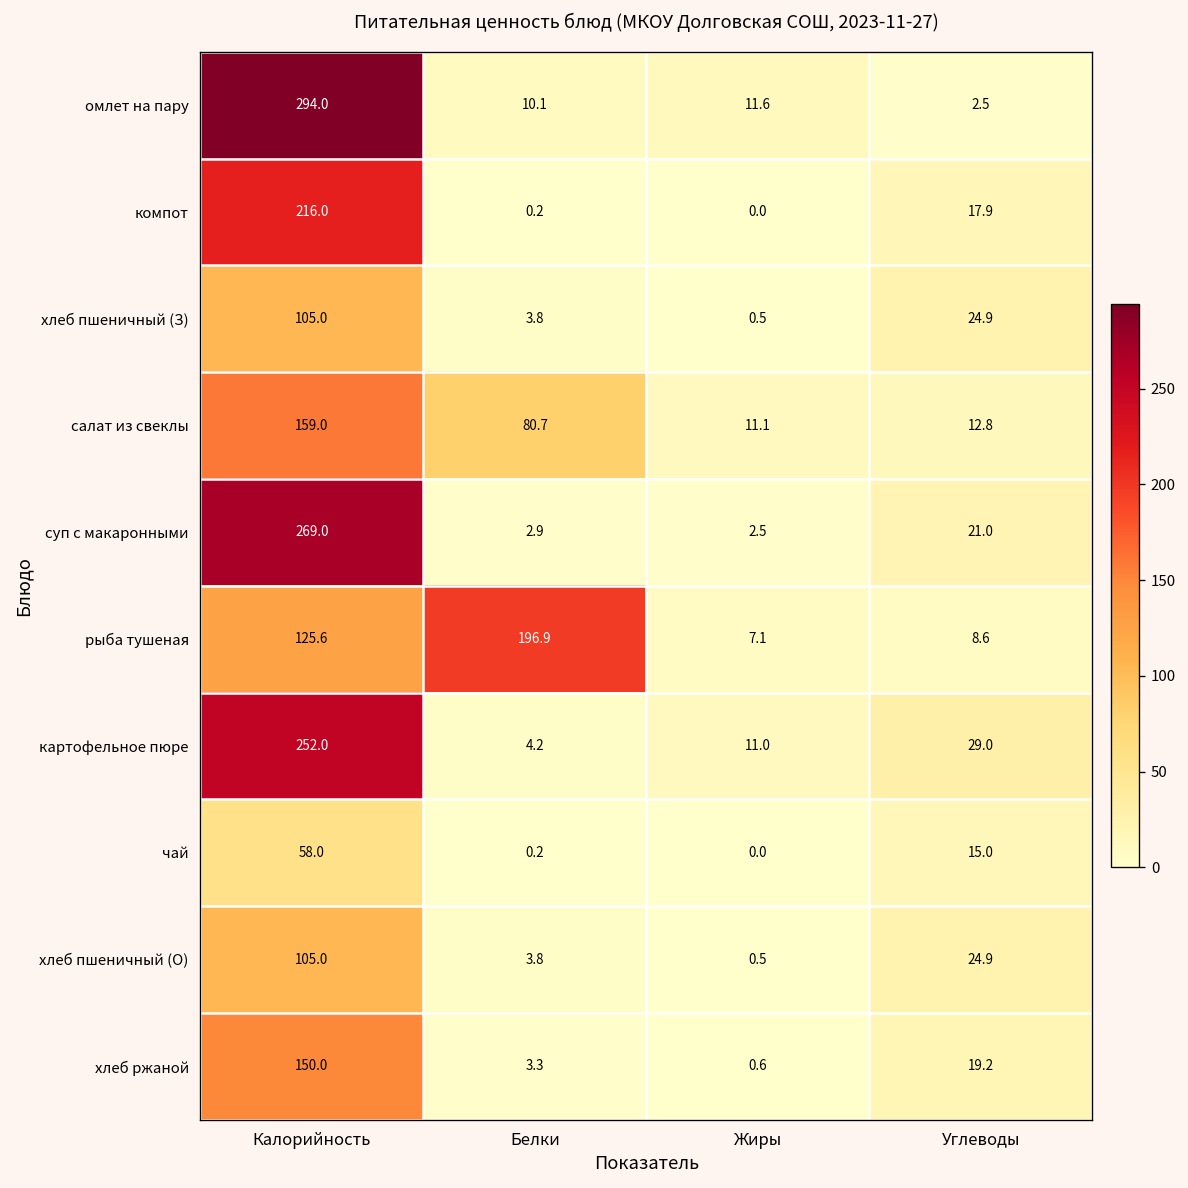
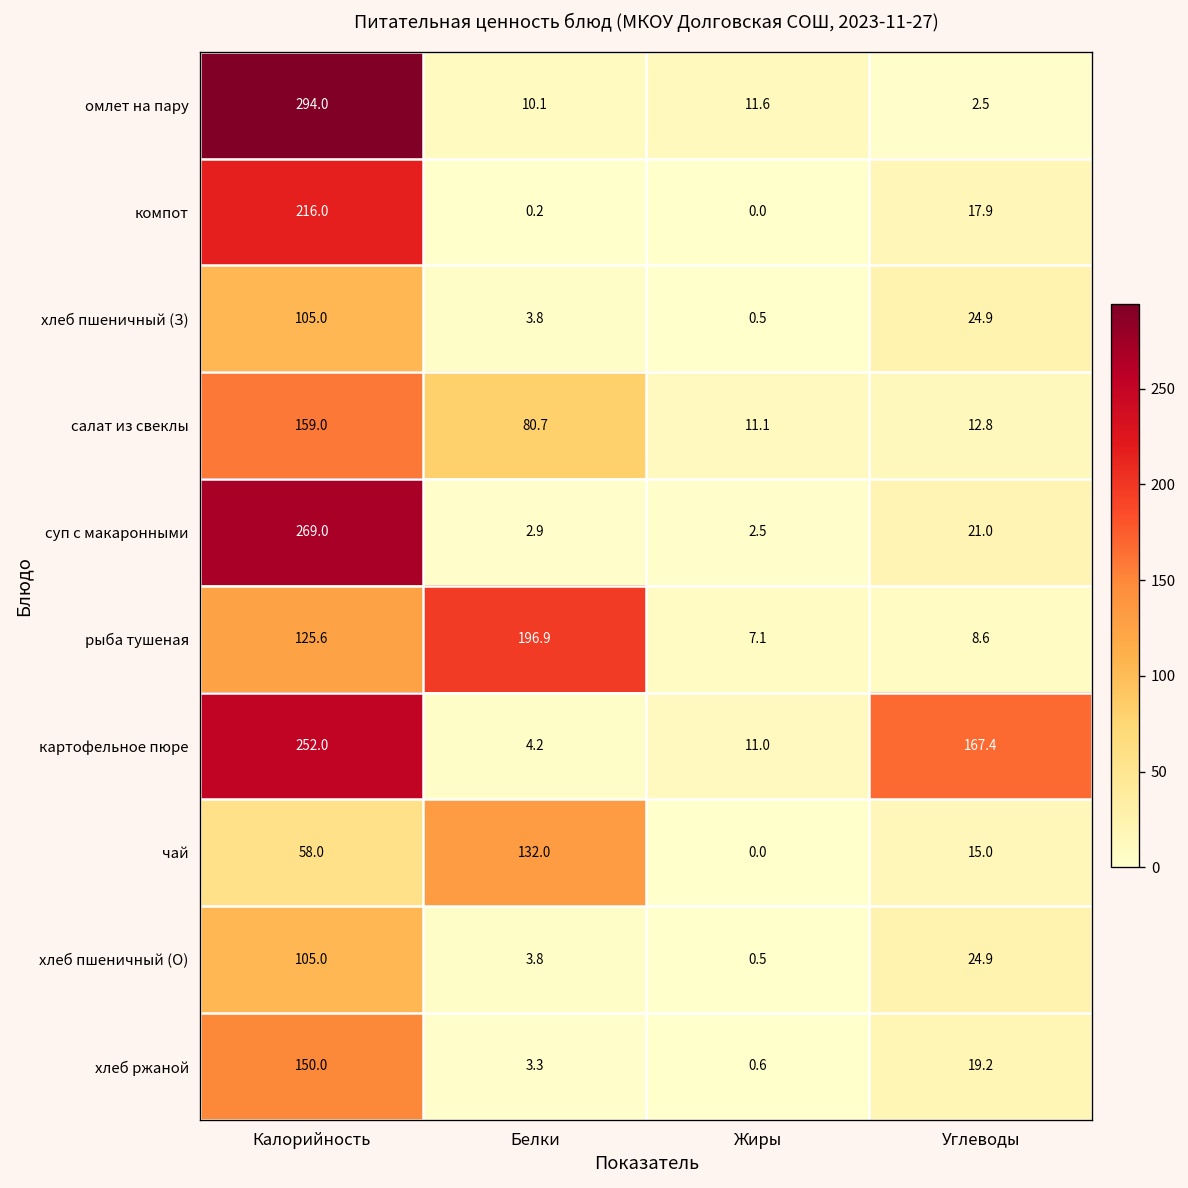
  {
    "омлет на пару": {
      "Калорийность": 294.0,
      "Белки": 10.1,
      "Жиры": 11.6,
      "Углеводы": 2.5
    },
    "компот": {
      "Калорийность": 216.0,
      "Белки": 0.2,
      "Жиры": 0.0,
      "Углеводы": 17.9
    },
    "хлеб пшеничный (З)": {
      "Калорийность": 105.0,
      "Белки": 3.8,
      "Жиры": 0.5,
      "Углеводы": 24.9
    },
    "салат из свеклы": {
      "Калорийность": 159.0,
      "Белки": 80.7,
      "Жиры": 11.1,
      "Углеводы": 12.8
    },
    "суп с макаронными": {
      "Калорийность": 269.0,
      "Белки": 2.9,
      "Жиры": 2.5,
      "Углеводы": 21.0
    },
    "рыба тушеная": {
      "Калорийность": 125.6,
      "Белки": 196.9,
      "Жиры": 7.1,
      "Углеводы": 8.6
    },
    "картофельное пюре": {
      "Калорийность": 252.0,
      "Белки": 4.2,
      "Жиры": 11.0,
-     "Углеводы": 29.0
+     "Углеводы": 167.4
    },
    "чай": {
      "Калорийность": 58.0,
-     "Белки": 0.2,
+     "Белки": 132.0,
      "Жиры": 0.0,
      "Углеводы": 15.0
    },
    "хлеб пшеничный (О)": {
      "Калорийность": 105.0,
      "Белки": 3.8,
      "Жиры": 0.5,
      "Углеводы": 24.9
    },
    "хлеб ржаной": {
      "Калорийность": 150.0,
      "Белки": 3.3,
      "Жиры": 0.6,
      "Углеводы": 19.2
    }
  }
